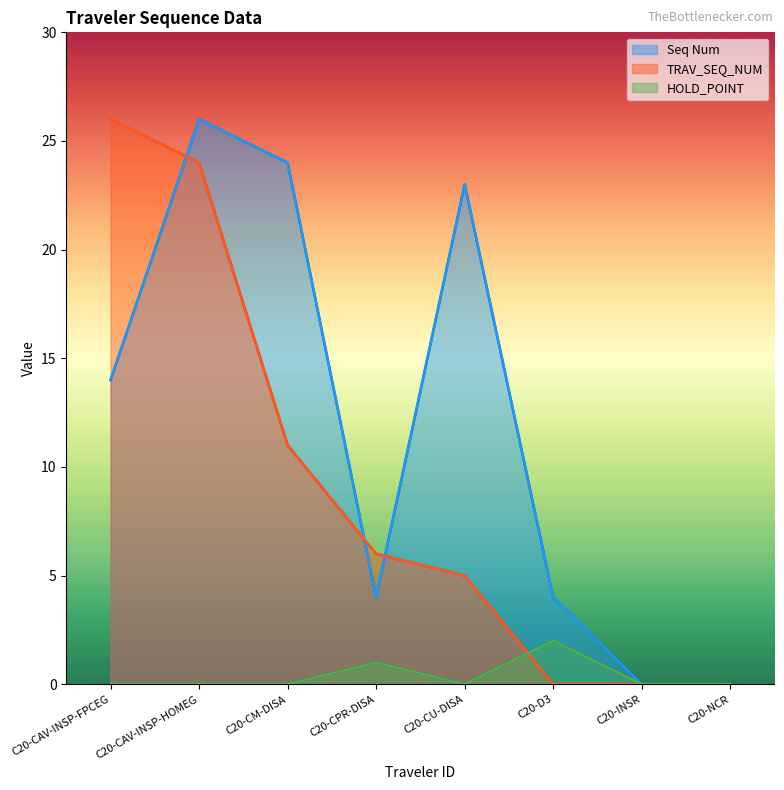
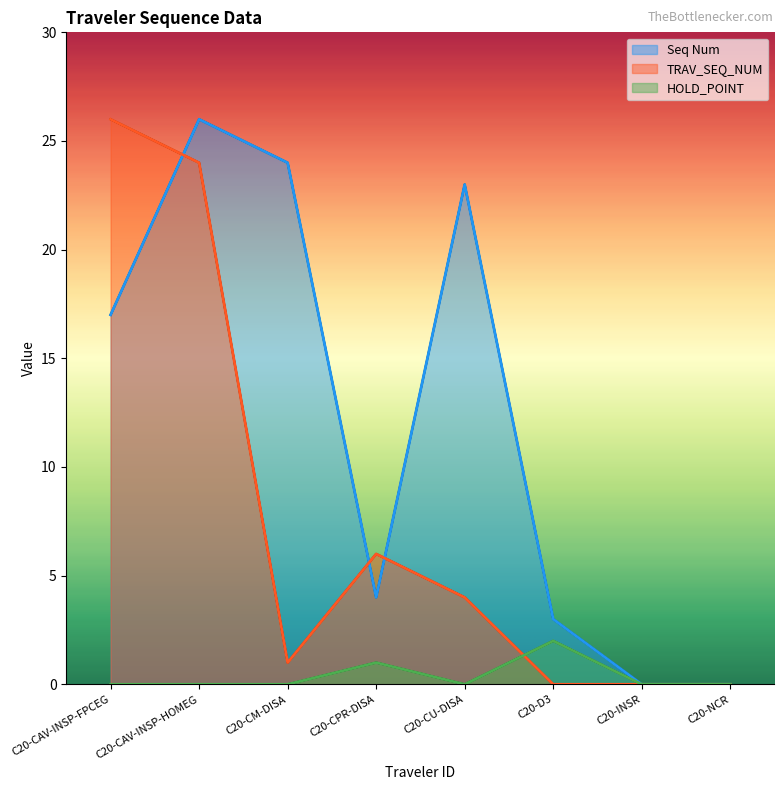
  {
    "Seq Num": {
-     "C20-CAV-INSP-FPCEG": 14,
+     "C20-CAV-INSP-FPCEG": 17,
      "C20-CAV-INSP-HOMEG": 26,
      "C20-CM-DISA": 24,
      "C20-CPR-DISA": 4,
      "C20-CU-DISA": 23,
-     "C20-D3": 4
+     "C20-D3": 3
    },
    "TRAV_SEQ_NUM": {
      "C20-CAV-INSP-FPCEG": 26,
      "C20-CAV-INSP-HOMEG": 24,
-     "C20-CM-DISA": 11,
+     "C20-CM-DISA": 1,
      "C20-CPR-DISA": 6,
-     "C20-CU-DISA": 5,
+     "C20-CU-DISA": 4,
      "C20-D3": 0
    },
    "HOLD_POINT": {
      "C20-CAV-INSP-FPCEG": 0,
      "C20-CAV-INSP-HOMEG": 0,
      "C20-CM-DISA": 0,
      "C20-CPR-DISA": 1,
      "C20-CU-DISA": 0,
      "C20-D3": 2
    }
  }
